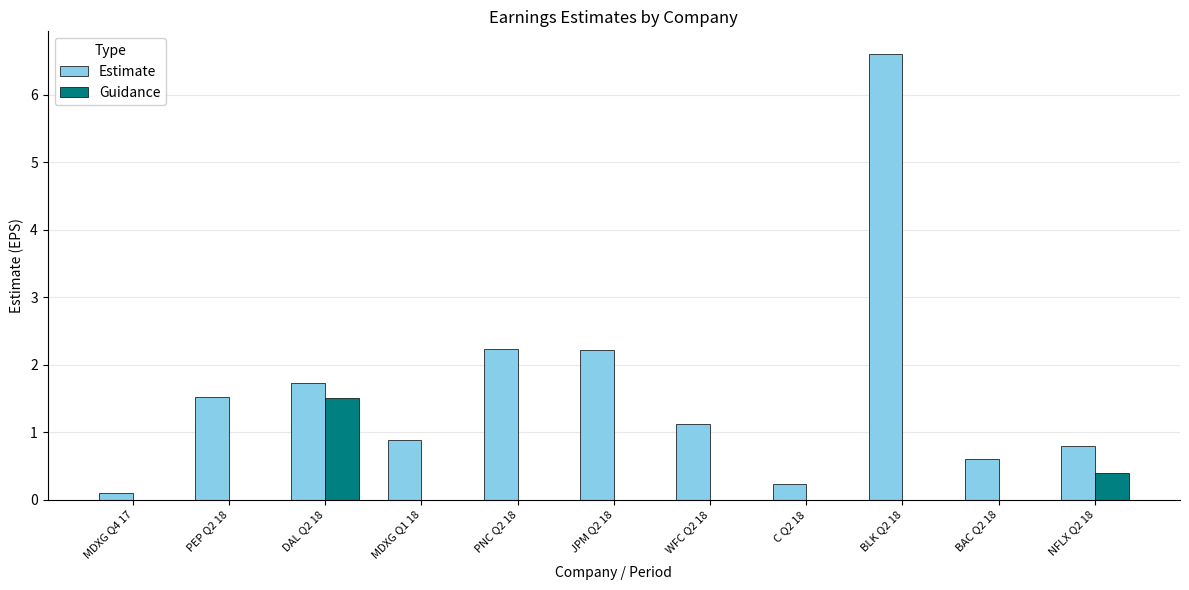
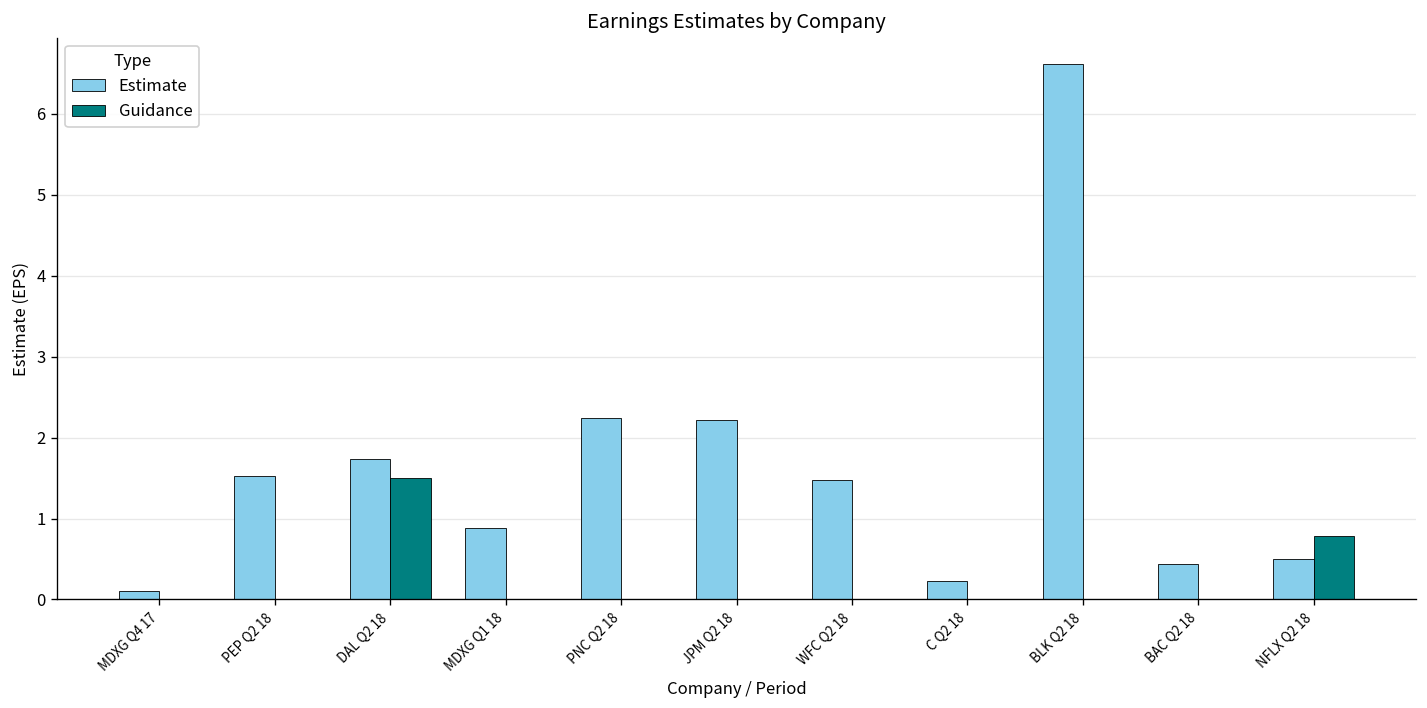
  {
    "Estimate": {
      "MDXG Q4 17": 0.1,
      "PEP Q2 18": 1.5,
      "DAL Q2 18": 1.7,
      "MDXG Q1 18": 0.9,
      "PNC Q2 18": 2.2,
      "JPM Q2 18": 2.2,
-     "WFC Q2 18": 1.1,
+     "WFC Q2 18": 1.5,
      "C Q2 18": 0.2,
      "BLK Q2 18": 6.6,
-     "BAC Q2 18": 0.6,
-     "NFLX Q2 18": 0.8
+     "BAC Q2 18": 0.4,
+     "NFLX Q2 18": 0.5
    },
    "Guidance": {
      "MDXG Q4 17": 0.0,
      "PEP Q2 18": 0.0,
      "DAL Q2 18": 1.5,
      "MDXG Q1 18": 0.0,
      "PNC Q2 18": 0.0,
      "JPM Q2 18": 0.0,
      "WFC Q2 18": 0.0,
      "C Q2 18": 0.0,
      "BLK Q2 18": 0.0,
      "BAC Q2 18": 0.0,
-     "NFLX Q2 18": 0.4
+     "NFLX Q2 18": 0.8
    }
  }
